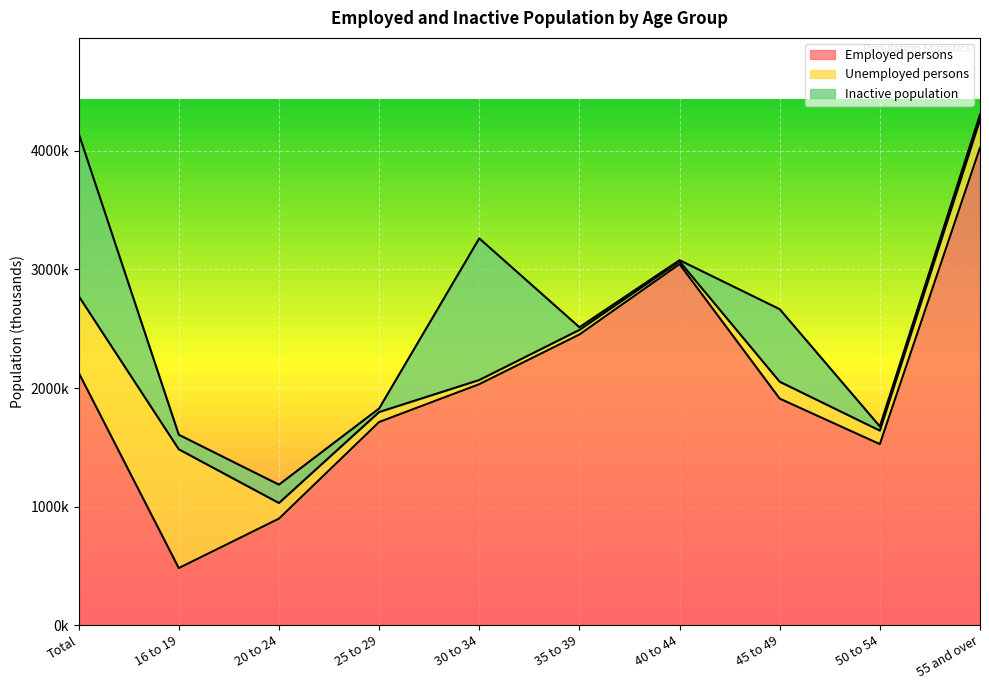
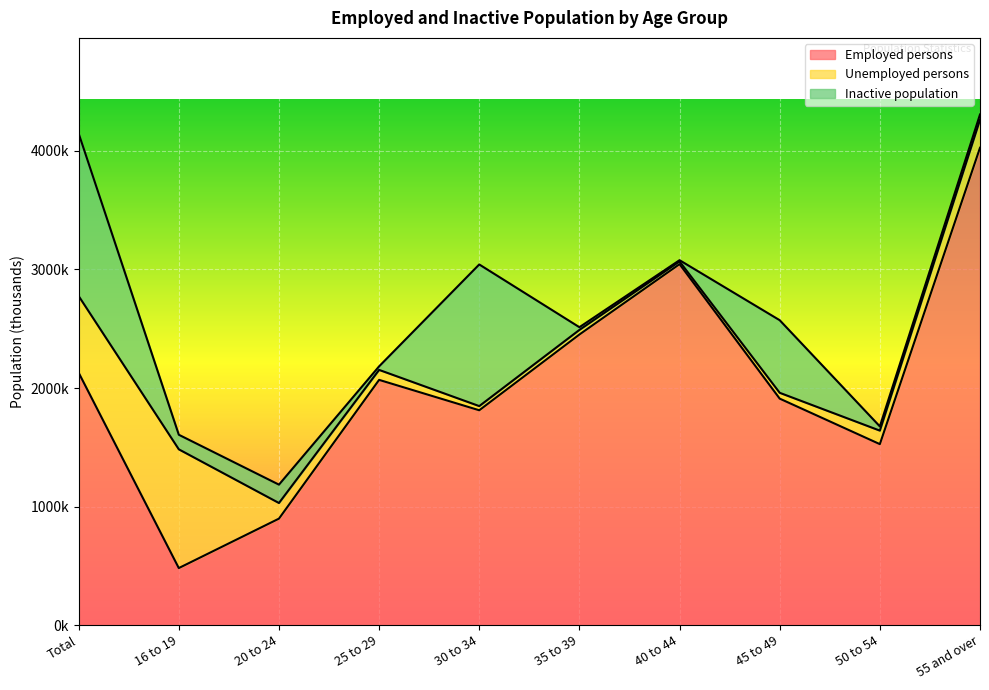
  {
    "Employed persons": {
      "Total": 2130000,
      "16 to 19": 480000,
      "20 to 24": 900000,
-     "25 to 29": 1710000,
-     "30 to 34": 2030000,
+     "25 to 29": 2070000,
+     "30 to 34": 1810000,
      "35 to 39": 2450000,
      "40 to 44": 3050000,
      "45 to 49": 1910000,
      "50 to 54": 1530000,
      "55 and over": 4030000
    },
    "Unemployed persons": {
      "Total": 650000,
      "16 to 19": 1000000,
      "20 to 24": 130000,
      "25 to 29": 80000,
      "30 to 34": 40000,
      "35 to 39": 40000,
-     "45 to 49": 140000,
+     "45 to 49": 50000,
      "50 to 54": 110000,
      "55 and over": 240000
    },
    "Inactive population": {
      "Total": 1370000,
      "16 to 19": 120000,
      "20 to 24": 150000,
      "25 to 29": 30000,
      "30 to 34": 1190000,
      "35 to 39": 20000,
      "45 to 49": 610000,
      "50 to 54": 40000,
      "55 and over": 40000
    }
  }
